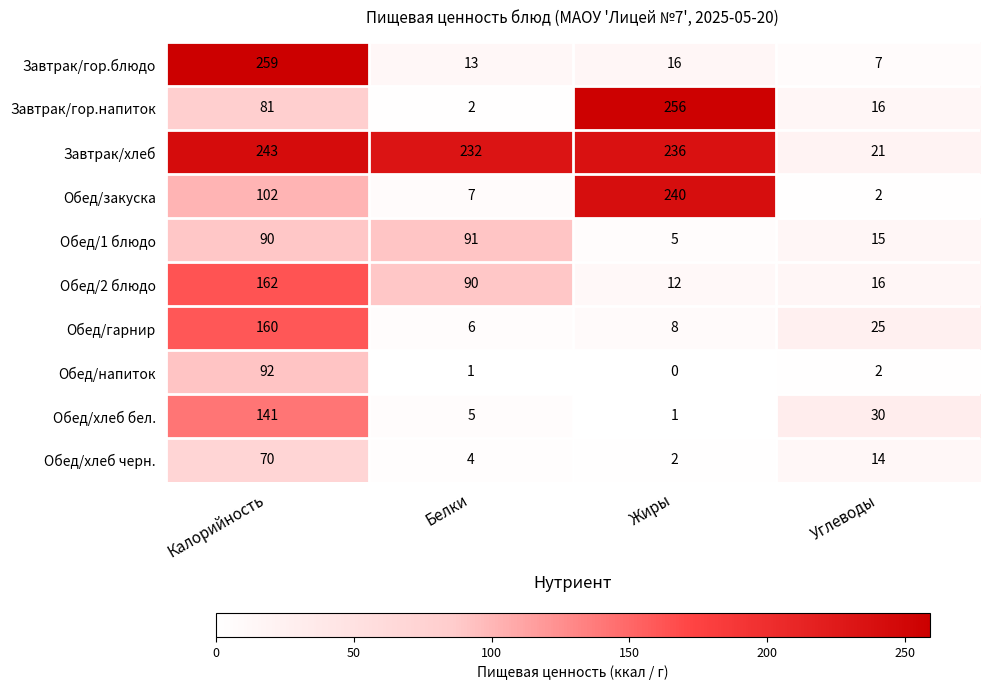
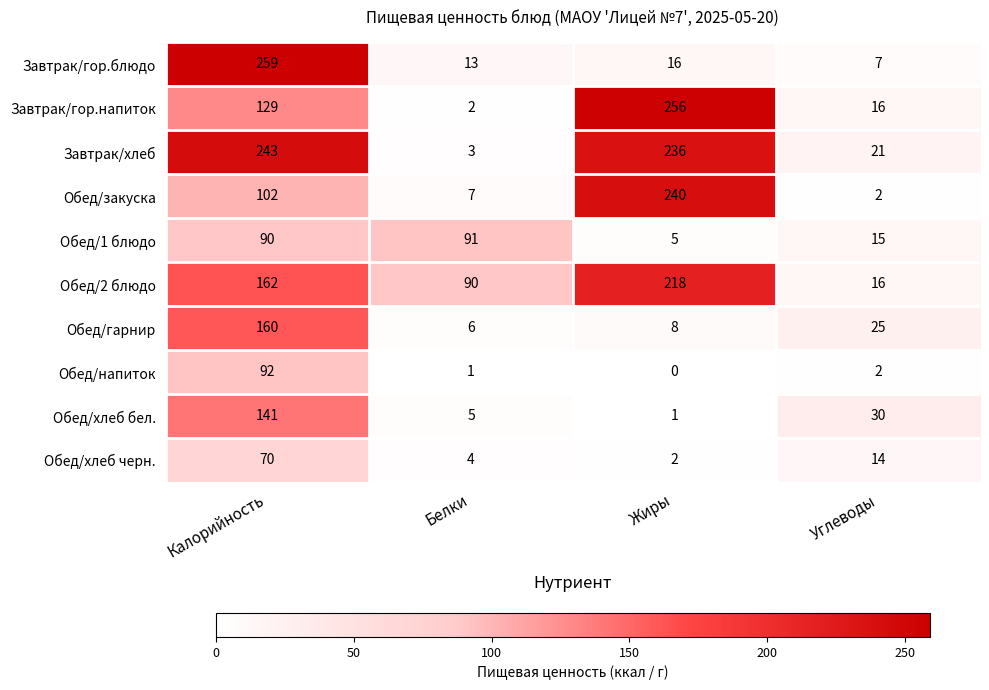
  {
    "Завтрак/гор.блюдо": {
      "Калорийность": 259,
      "Белки": 13,
      "Жиры": 16,
      "Углеводы": 7
    },
    "Завтрак/гор.напиток": {
-     "Калорийность": 81,
+     "Калорийность": 129,
      "Белки": 2,
      "Жиры": 256,
      "Углеводы": 16
    },
    "Завтрак/хлеб": {
      "Калорийность": 243,
-     "Белки": 232,
+     "Белки": 3,
      "Жиры": 236,
      "Углеводы": 21
    },
    "Обед/закуска": {
      "Калорийность": 102,
      "Белки": 7,
      "Жиры": 240,
      "Углеводы": 2
    },
    "Обед/1 блюдо": {
      "Калорийность": 90,
      "Белки": 91,
      "Жиры": 5,
      "Углеводы": 15
    },
    "Обед/2 блюдо": {
      "Калорийность": 162,
      "Белки": 90,
-     "Жиры": 12,
+     "Жиры": 218,
      "Углеводы": 16
    },
    "Обед/гарнир": {
      "Калорийность": 160,
      "Белки": 6,
      "Жиры": 8,
      "Углеводы": 25
    },
    "Обед/напиток": {
      "Калорийность": 92,
      "Белки": 1,
      "Жиры": 0,
      "Углеводы": 2
    },
    "Обед/хлеб бел.": {
      "Калорийность": 141,
      "Белки": 5,
      "Жиры": 1,
      "Углеводы": 30
    },
    "Обед/хлеб черн.": {
      "Калорийность": 70,
      "Белки": 4,
      "Жиры": 2,
      "Углеводы": 14
    }
  }
